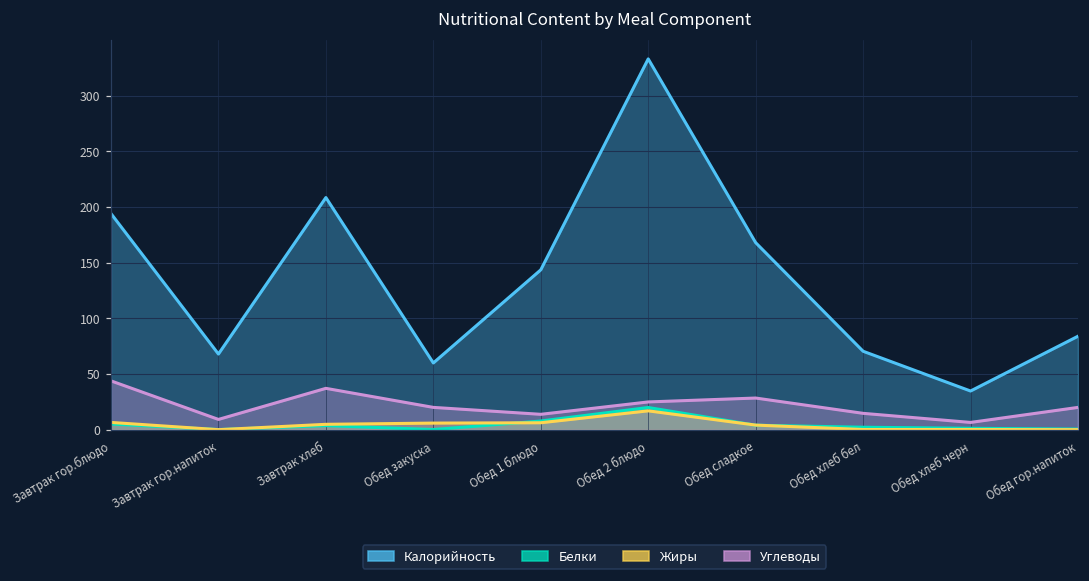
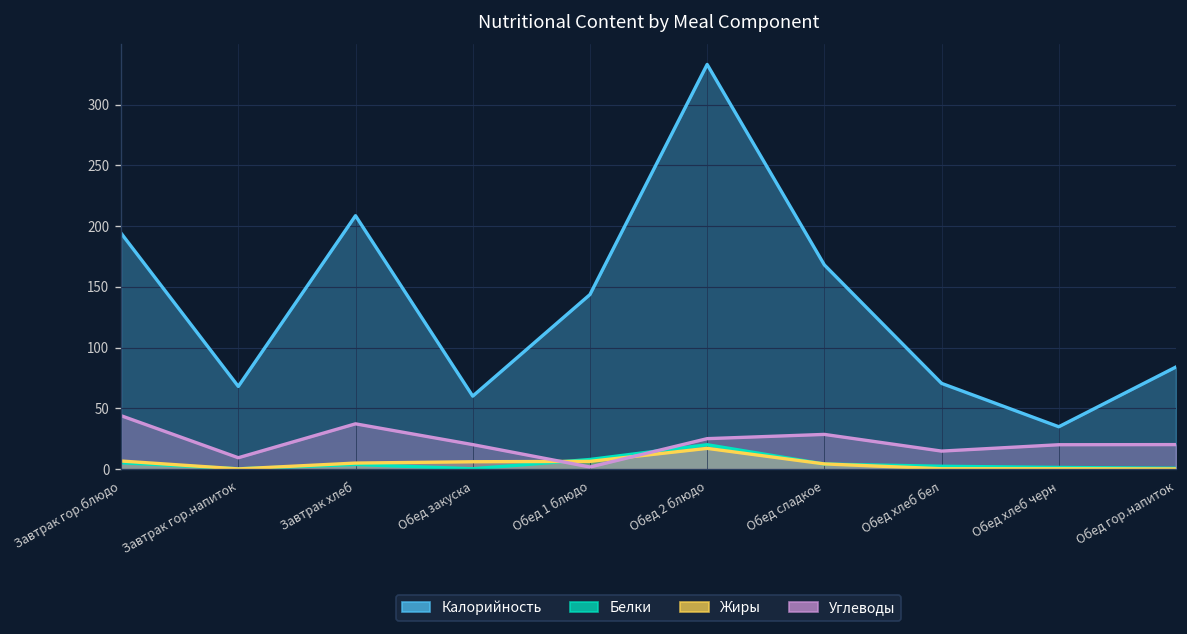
  {
    "Жиры": {
      "Обед закуска": 6,
      "Обед 2 блюдо": 17
    },
    "Углеводы": {
      "Завтрак гор.блюдо": 44,
      "Завтрак гор.напиток": 9,
      "Завтрак хлеб": 37,
      "Обед закуска": 20,
-     "Обед 1 блюдо": 14,
+     "Обед 1 блюдо": 2,
      "Обед 2 блюдо": 25,
      "Обед сладкое": 29,
      "Обед хлеб бел": 15,
-     "Обед хлеб черн": 7,
+     "Обед хлеб черн": 20,
      "Обед гор.напиток": 20
    }
  }
